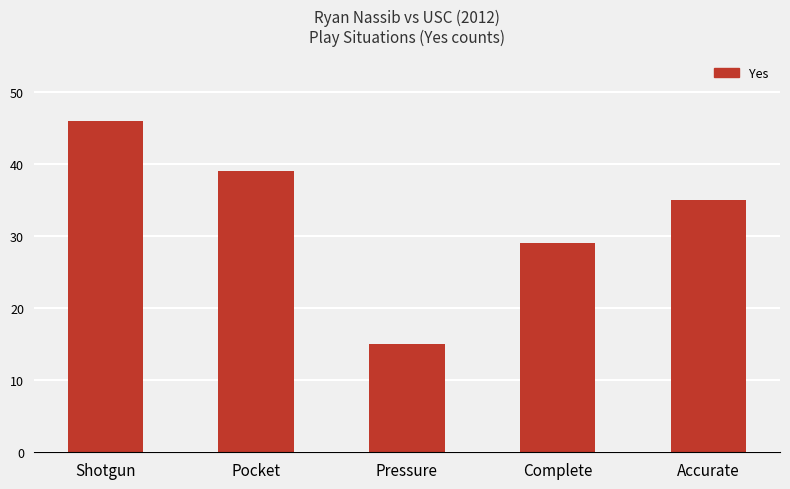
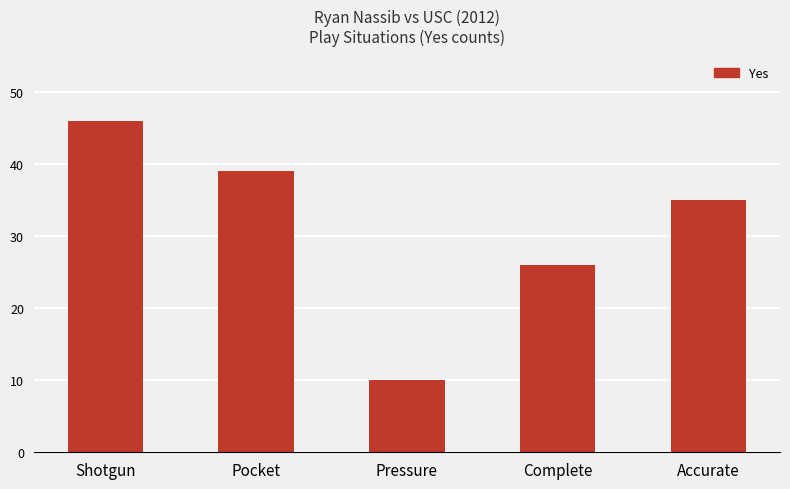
  {
    "Shotgun": 46,
    "Pocket": 39,
-   "Pressure": 15,
-   "Complete": 29,
+   "Pressure": 10,
+   "Complete": 26,
    "Accurate": 35
  }
